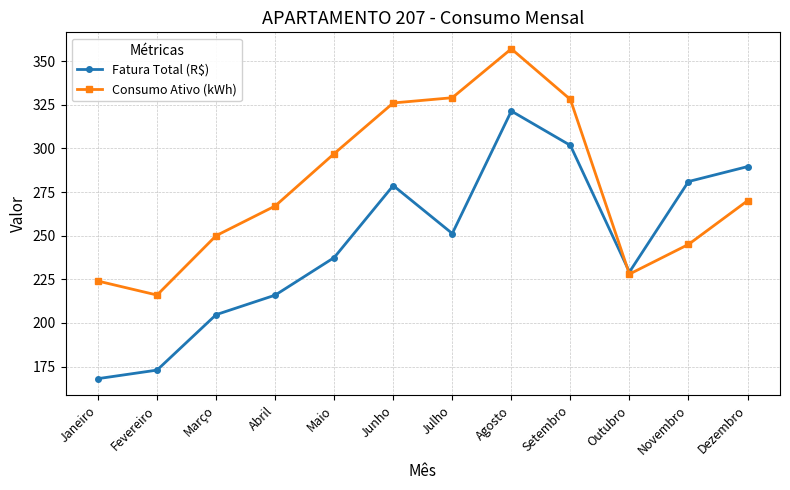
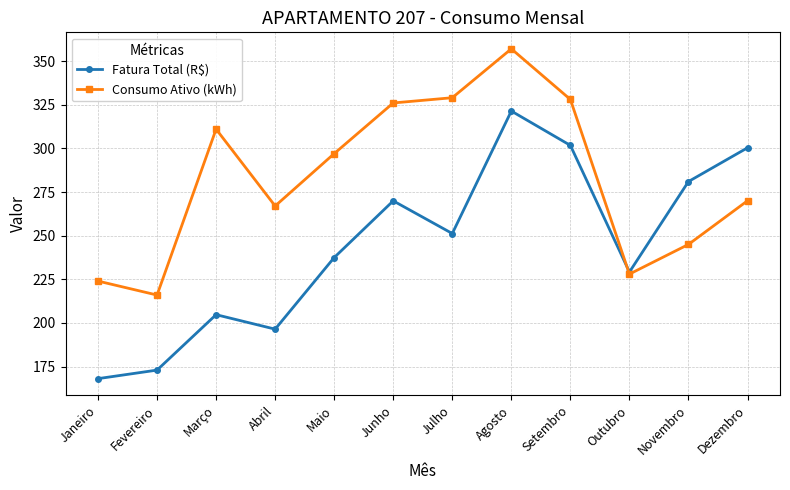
  {
    "Fatura Total (R$)": {
      "Janeiro": 168,
      "Fevereiro": 173,
      "Março": 205,
-     "Abril": 216,
+     "Abril": 196,
      "Maio": 237,
-     "Junho": 279,
+     "Junho": 270,
      "Julho": 251,
      "Agosto": 321,
      "Setembro": 302,
      "Novembro": 281,
-     "Dezembro": 290
+     "Dezembro": 300
    },
    "Consumo Ativo (kWh)": {
      "Janeiro": 224,
      "Fevereiro": 216,
-     "Março": 250,
+     "Março": 311,
      "Abril": 267,
      "Maio": 297,
      "Junho": 326,
      "Julho": 329,
      "Agosto": 357,
      "Setembro": 328,
      "Novembro": 245,
      "Dezembro": 270
    }
  }
